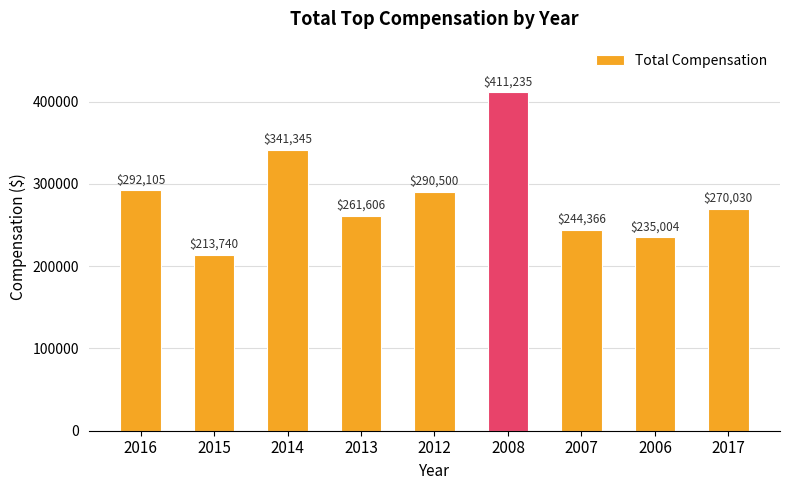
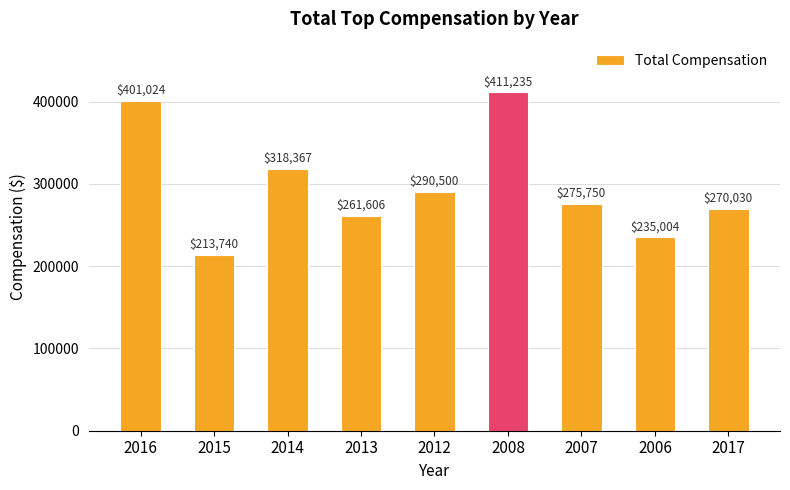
  {
-   "2016": "$292,105",
+   "2016": "$401,024",
    "2015": "$213,740",
-   "2014": "$341,345",
+   "2014": "$318,367",
    "2013": "$261,606",
    "2012": "$290,500",
    "2008": "$411,235",
-   "2007": "$244,366",
+   "2007": "$275,750",
    "2006": "$235,004",
    "2017": "$270,030"
  }
